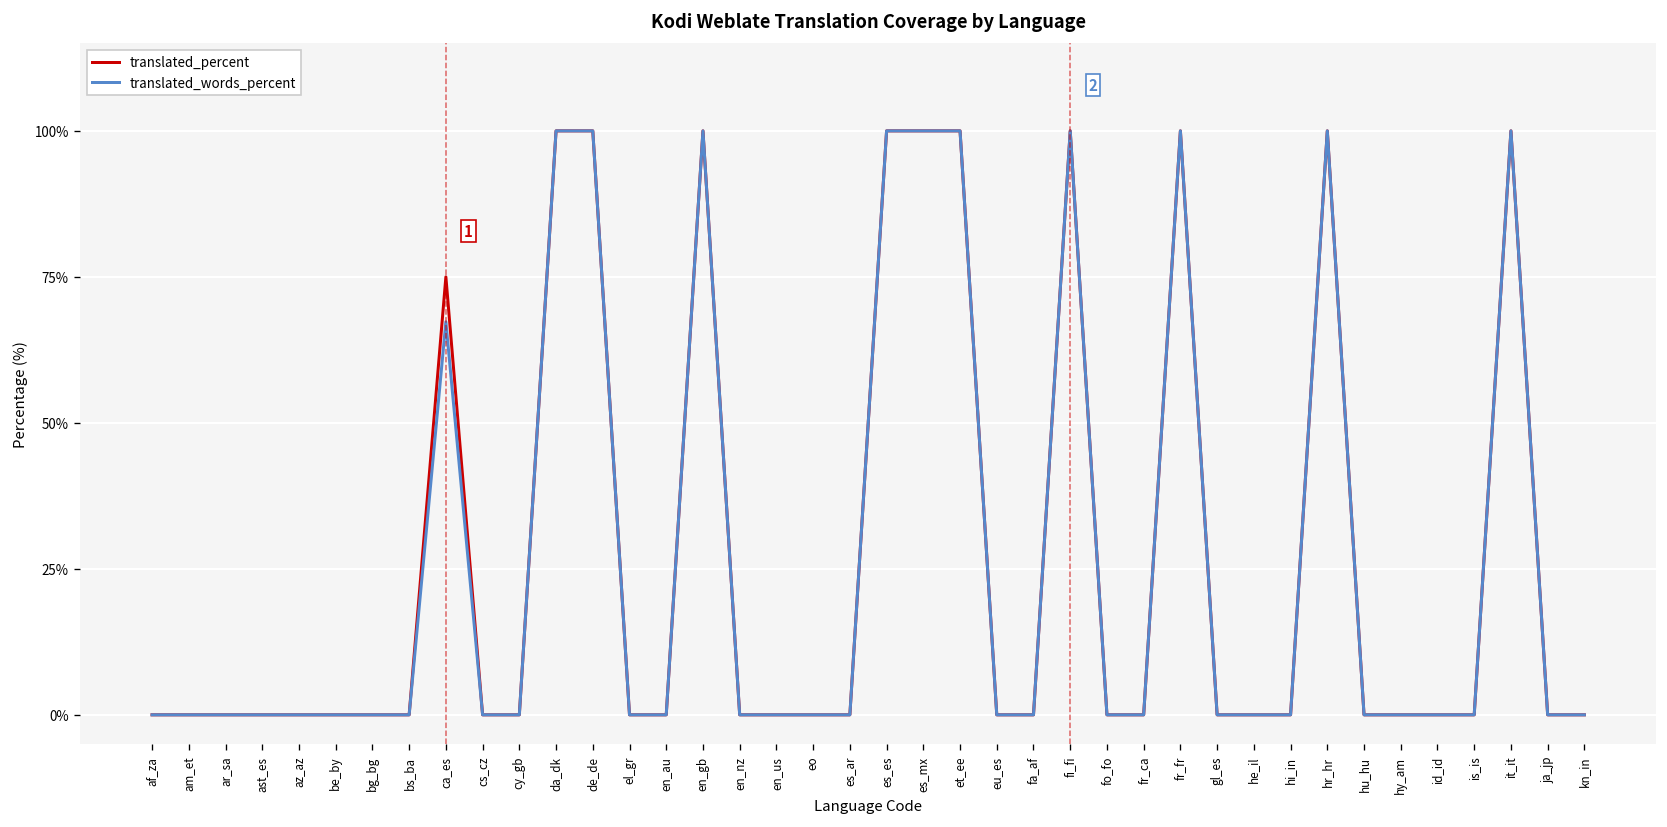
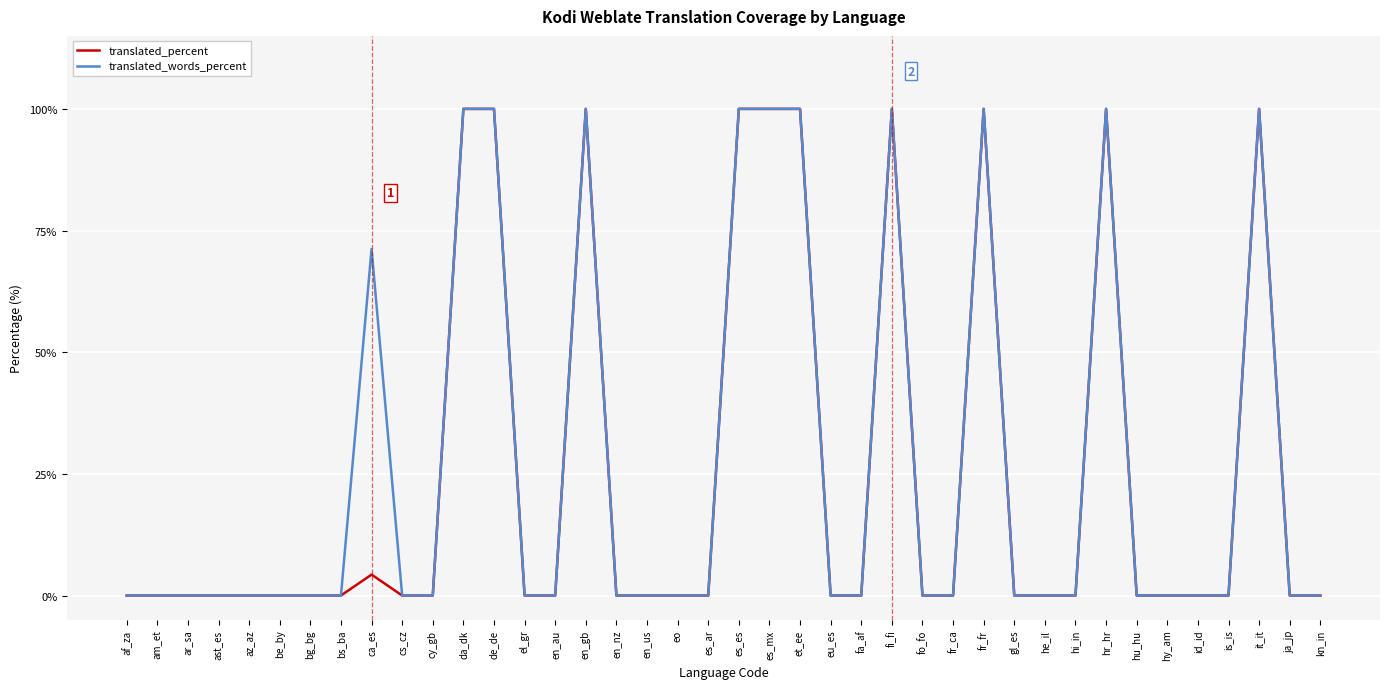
  {
    "translated_percent": {
-     "ca_es": "75%"
+     "ca_es": "4%"
    },
    "translated_words_percent": {
-     "ca_es": "67%"
+     "ca_es": "71%"
    }
  }
